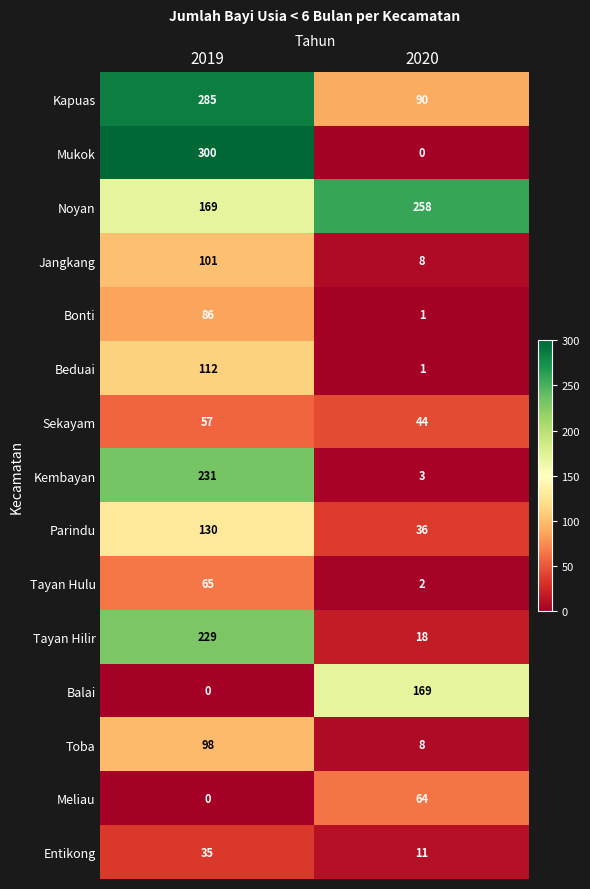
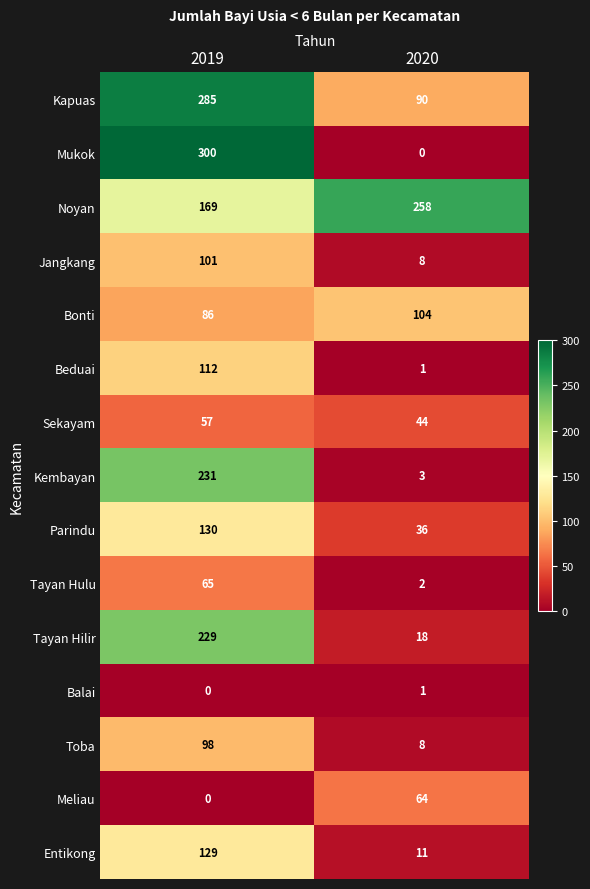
  {
    "Kapuas": {
      "2019": 285,
      "2020": 90
    },
    "Mukok": {
      "2019": 300,
      "2020": 0
    },
    "Noyan": {
      "2019": 169,
      "2020": 258
    },
    "Jangkang": {
      "2019": 101,
      "2020": 8
    },
    "Bonti": {
      "2019": 86,
-     "2020": 1
+     "2020": 104
    },
    "Beduai": {
      "2019": 112,
      "2020": 1
    },
    "Sekayam": {
      "2019": 57,
      "2020": 44
    },
    "Kembayan": {
      "2019": 231,
      "2020": 3
    },
    "Parindu": {
      "2019": 130,
      "2020": 36
    },
    "Tayan Hulu": {
      "2019": 65,
      "2020": 2
    },
    "Tayan Hilir": {
      "2019": 229,
      "2020": 18
    },
    "Balai": {
      "2019": 0,
-     "2020": 169
+     "2020": 1
    },
    "Toba": {
      "2019": 98,
      "2020": 8
    },
    "Meliau": {
      "2019": 0,
      "2020": 64
    },
    "Entikong": {
-     "2019": 35,
+     "2019": 129,
      "2020": 11
    }
  }
